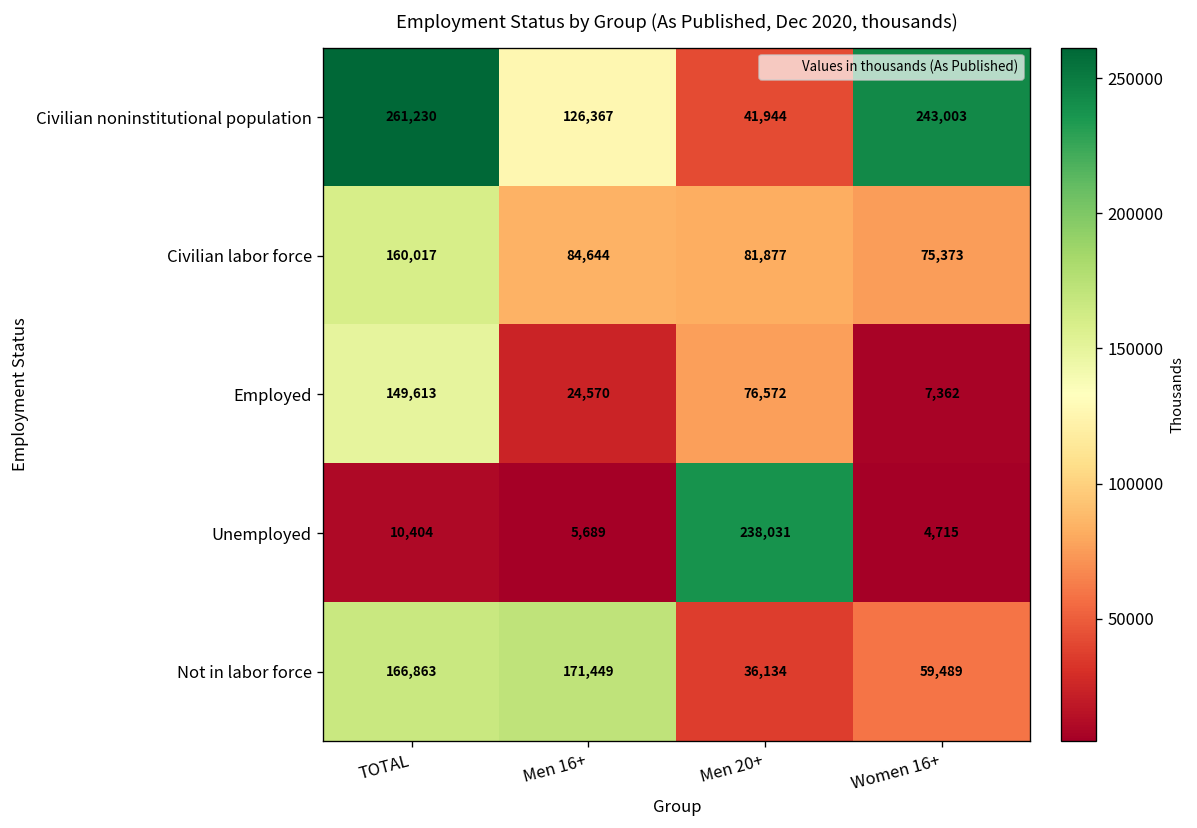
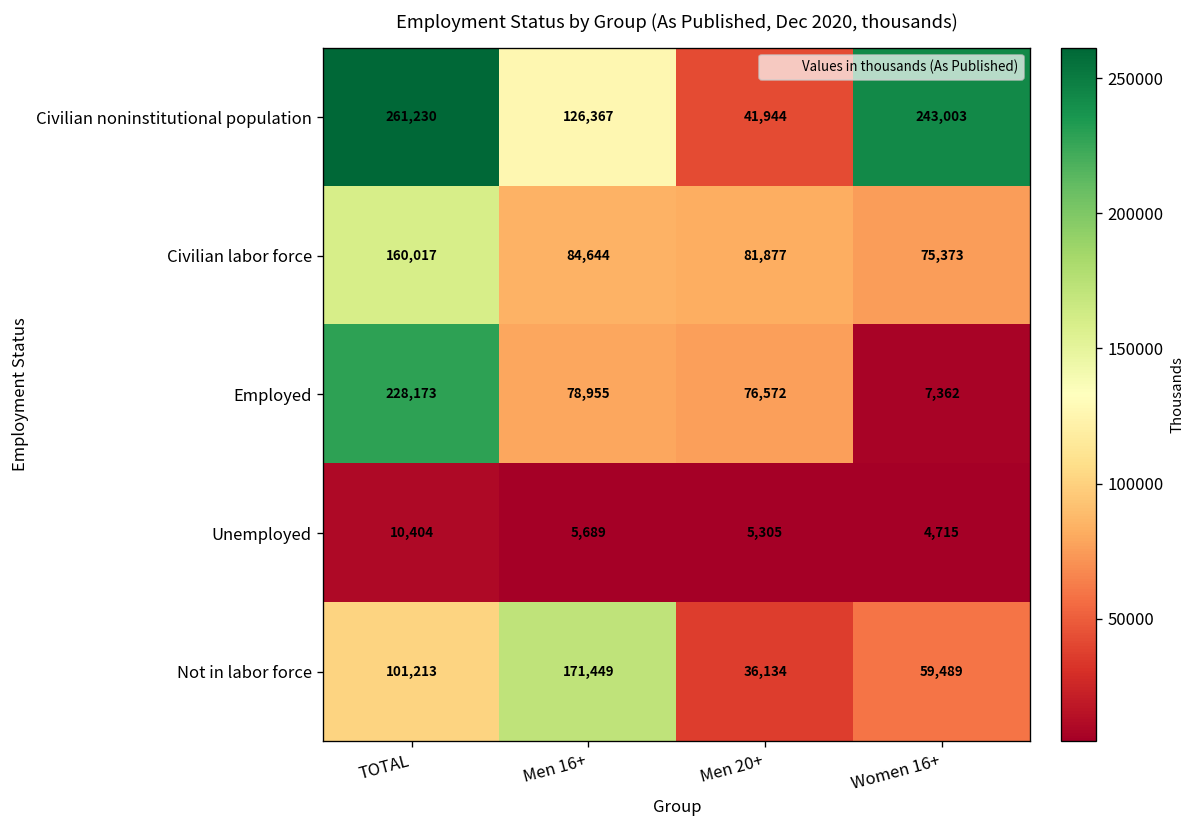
  {
    "Civilian noninstitutional population": {
      "TOTAL": "261,230",
      "Men 16+": "126,367",
      "Men 20+": "41,944",
      "Women 16+": "243,003"
    },
    "Civilian labor force": {
      "TOTAL": "160,017",
      "Men 16+": "84,644",
      "Men 20+": "81,877",
      "Women 16+": "75,373"
    },
    "Employed": {
-     "TOTAL": "149,613",
-     "Men 16+": "24,570",
+     "TOTAL": "228,173",
+     "Men 16+": "78,955",
      "Men 20+": "76,572",
      "Women 16+": "7,362"
    },
    "Unemployed": {
      "TOTAL": "10,404",
      "Men 16+": "5,689",
-     "Men 20+": "238,031",
+     "Men 20+": "5,305",
      "Women 16+": "4,715"
    },
    "Not in labor force": {
-     "TOTAL": "166,863",
+     "TOTAL": "101,213",
      "Men 16+": "171,449",
      "Men 20+": "36,134",
      "Women 16+": "59,489"
    }
  }
